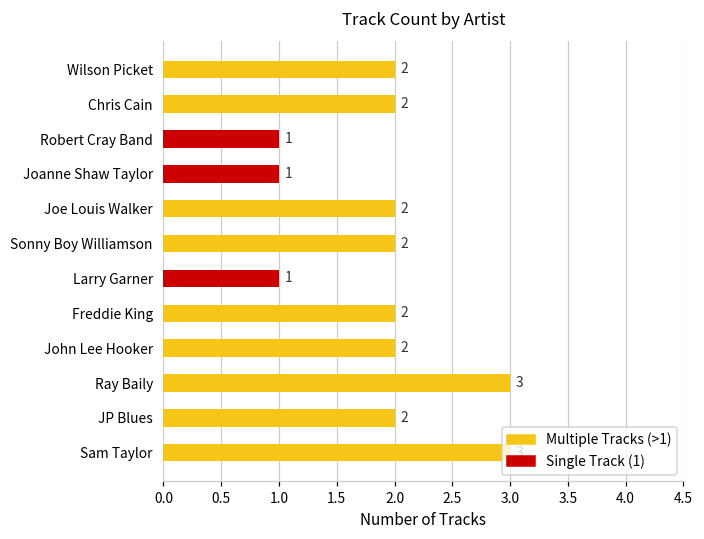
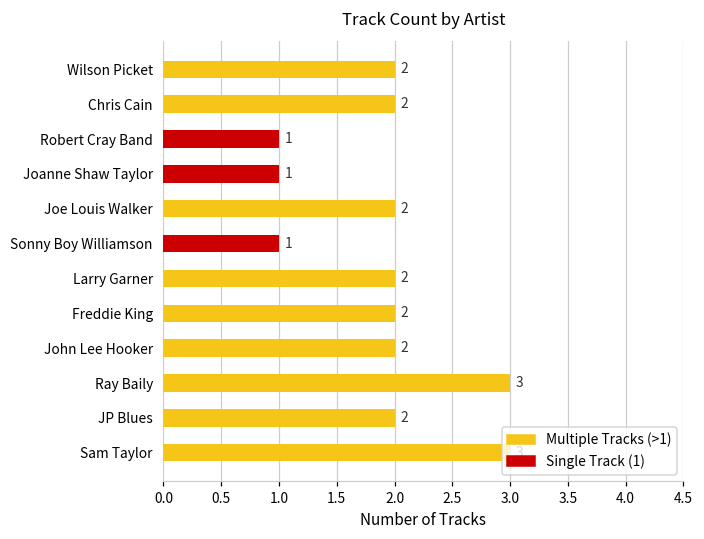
  {
    "Wilson Picket": 2,
    "Chris Cain": 2,
    "Robert Cray Band": 1,
    "Joanne Shaw Taylor": 1,
    "Joe Louis Walker": 2,
-   "Sonny Boy Williamson": 2,
-   "Larry Garner": 1,
+   "Sonny Boy Williamson": 1,
+   "Larry Garner": 2,
    "Freddie King": 2,
    "John Lee Hooker": 2,
    "Ray Baily": 3,
    "JP Blues": 2
  }
